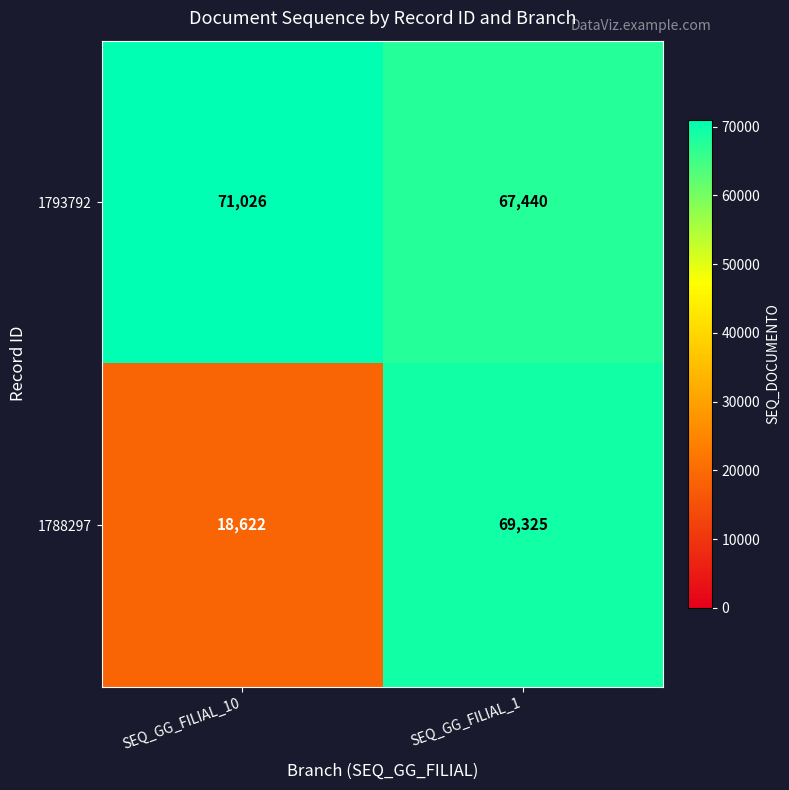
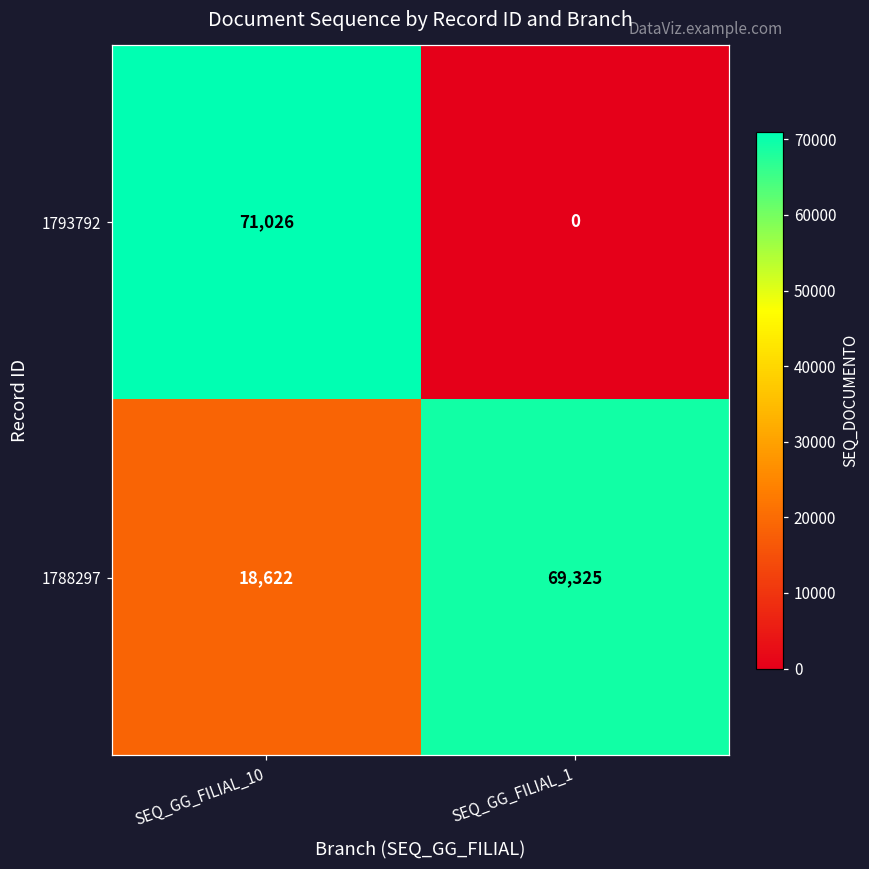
  {
    "1793792": {
      "SEQ_GG_FILIAL_10": "71,026",
-     "SEQ_GG_FILIAL_1": "67,440"
+     "SEQ_GG_FILIAL_1": "0"
    },
    "1788297": {
      "SEQ_GG_FILIAL_10": "18,622",
      "SEQ_GG_FILIAL_1": "69,325"
    }
  }
